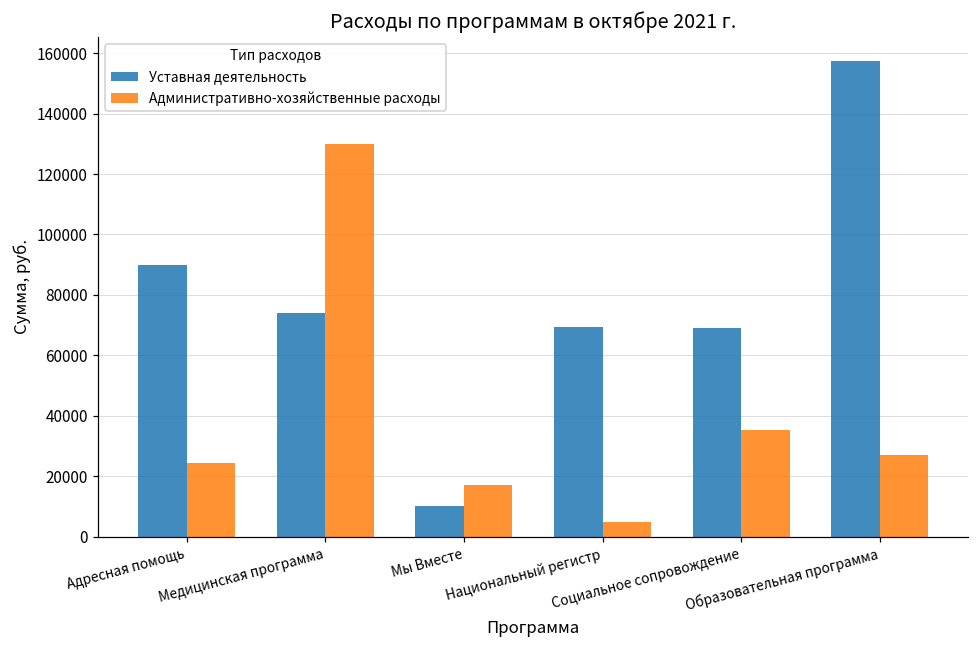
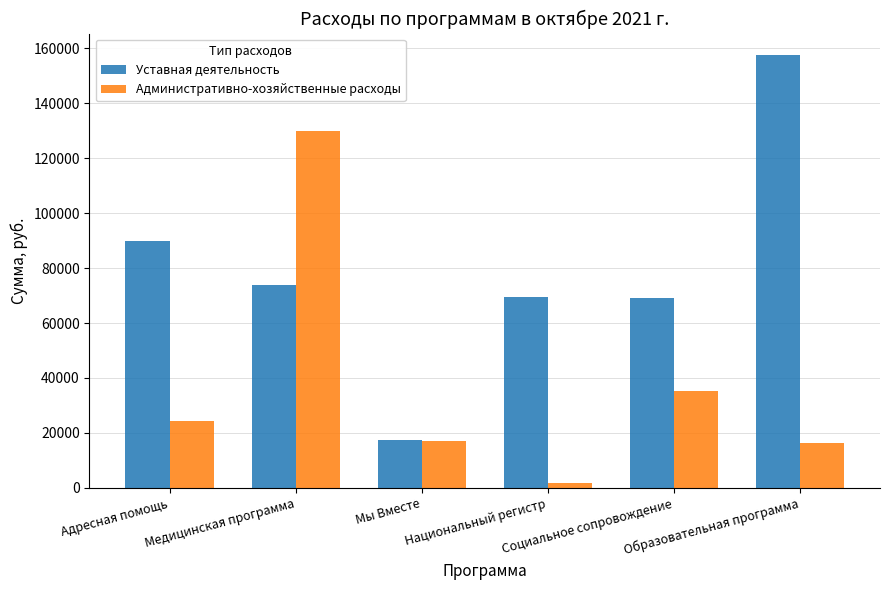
  {
    "Уставная деятельность": {
      "Адресная помощь": 90000,
      "Медицинская программа": 74000,
-     "Мы Вместе": 10000,
+     "Мы Вместе": 17000,
      "Национальный регистр": 70000,
      "Социальное сопровождение": 69000,
      "Образовательная программа": 157000
    },
    "Административно-хозяйственные расходы": {
      "Адресная помощь": 24000,
      "Медицинская программа": 130000,
      "Мы Вместе": 17000,
-     "Национальный регистр": 5000,
+     "Национальный регистр": 2000,
      "Социальное сопровождение": 35000,
-     "Образовательная программа": 27000
+     "Образовательная программа": 16000
    }
  }
